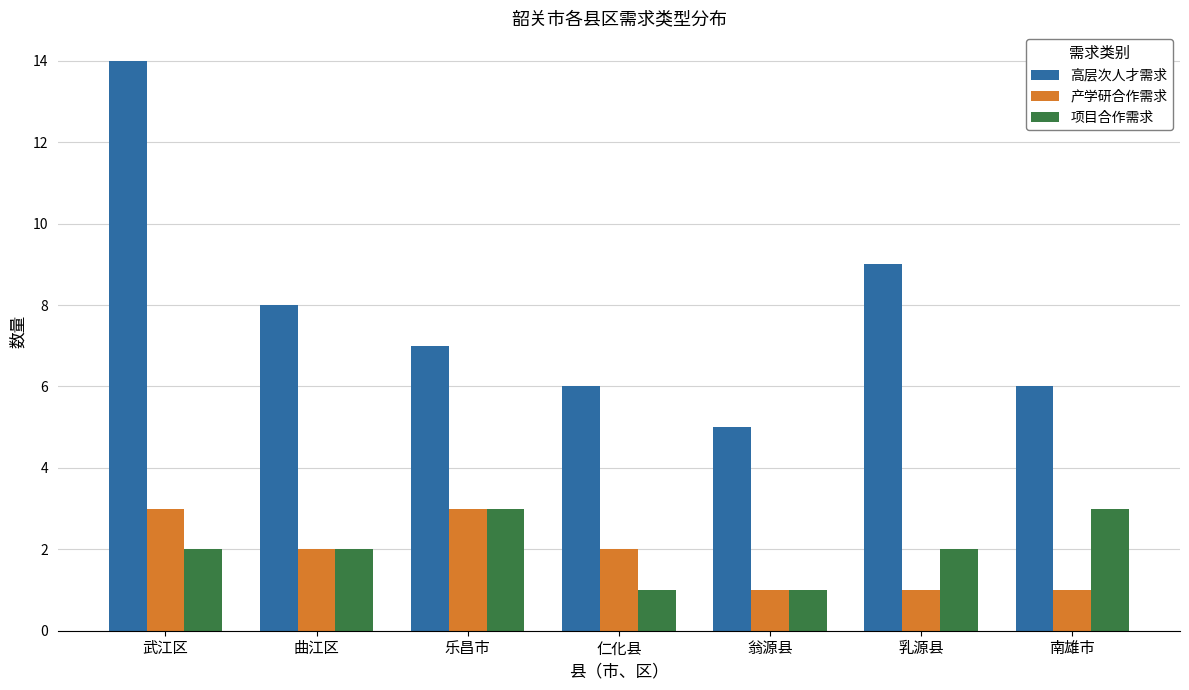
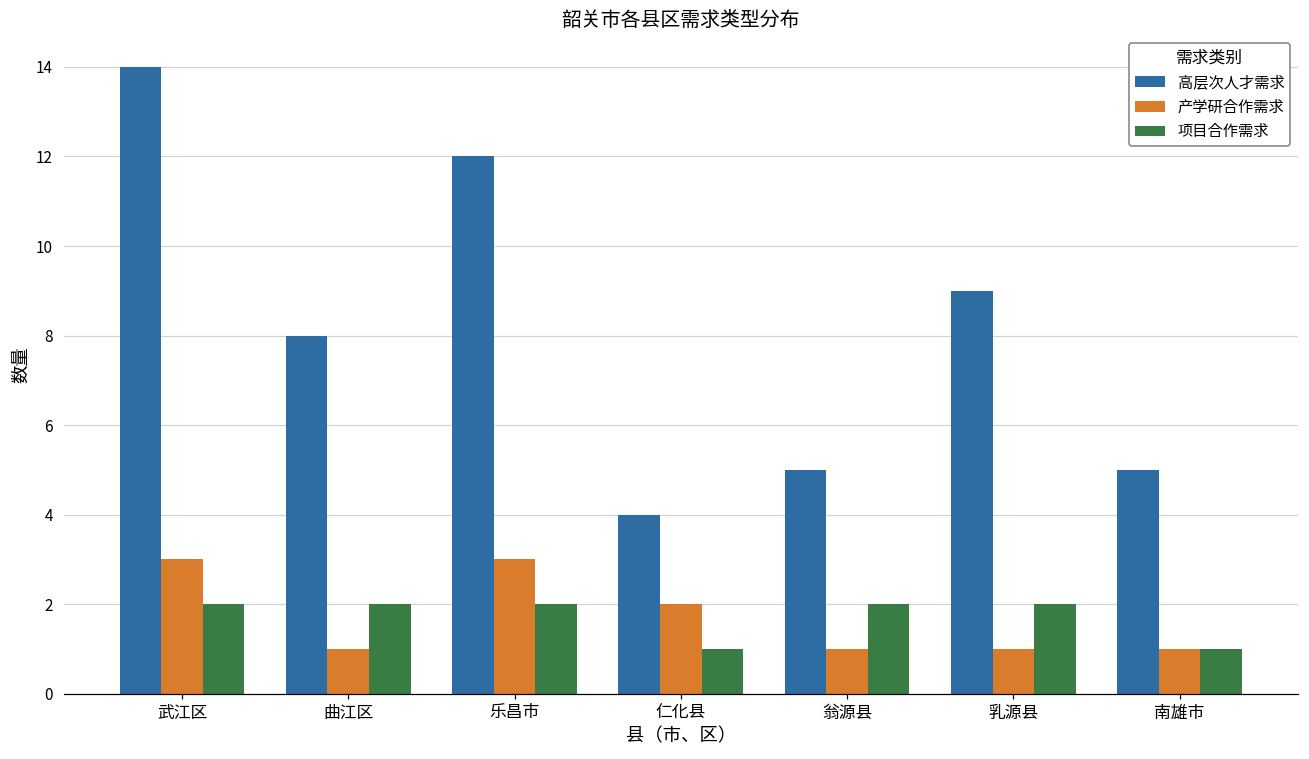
  {
    "高层次人才需求": {
      "武江区": 14,
      "曲江区": 8,
-     "乐昌市": 7,
-     "仁化县": 6,
+     "乐昌市": 12,
+     "仁化县": 4,
      "翁源县": 5,
      "乳源县": 9,
-     "南雄市": 6
+     "南雄市": 5
    },
    "产学研合作需求": {
      "武江区": 3,
-     "曲江区": 2,
+     "曲江区": 1,
      "乐昌市": 3,
      "仁化县": 2,
      "翁源县": 1,
      "乳源县": 1,
      "南雄市": 1
    },
    "项目合作需求": {
      "武江区": 2,
      "曲江区": 2,
-     "乐昌市": 3,
+     "乐昌市": 2,
      "仁化县": 1,
-     "翁源县": 1,
+     "翁源县": 2,
      "乳源县": 2,
-     "南雄市": 3
+     "南雄市": 1
    }
  }
